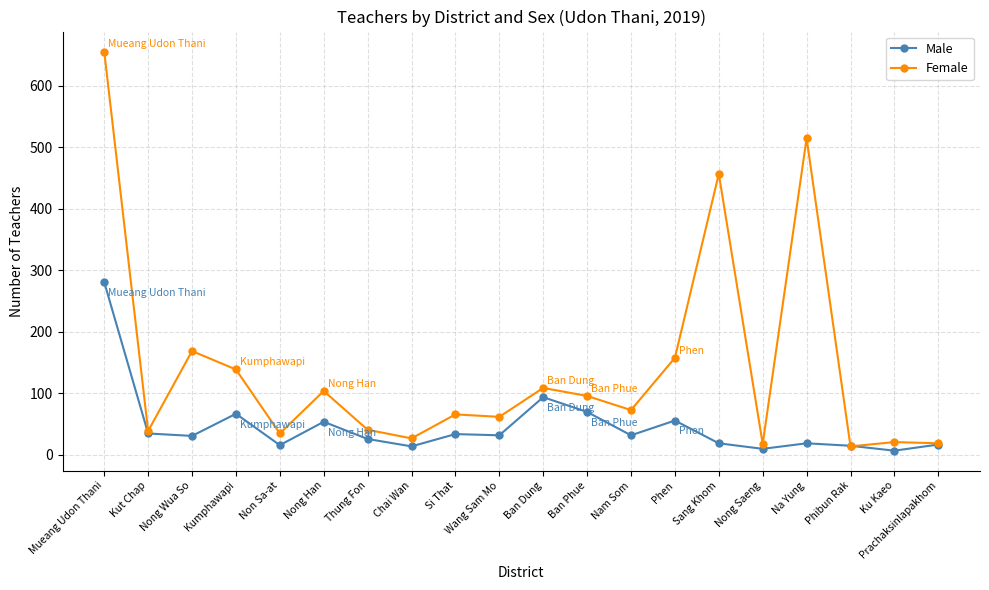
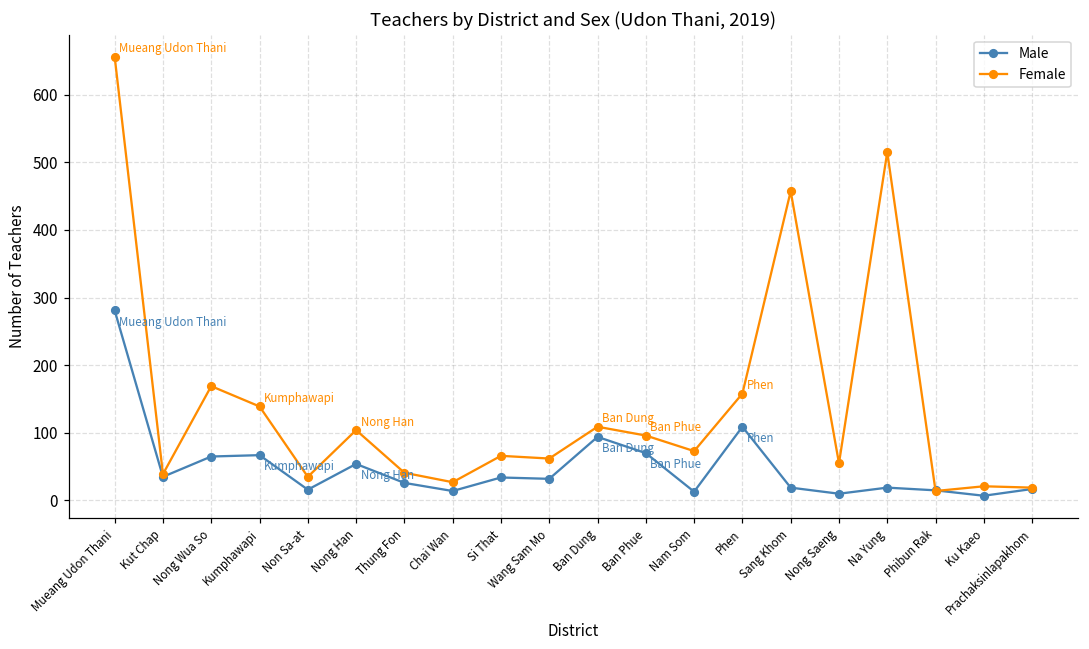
  {
    "Male": {
      "Mueang Udon Thani": 280,
-     "Nong Wua So": 30,
+     "Nong Wua So": 70,
      "Kumphawapi": 70,
      "Non Sa-at": 20,
      "Nong Han": 50,
      "Thung Fon": 30,
      "Chai Wan": 10,
      "Si That": 30,
      "Wang Sam Mo": 30,
      "Ban Dung": 90,
      "Ban Phue": 70,
-     "Nam Som": 30,
-     "Phen": 60,
+     "Nam Som": 10,
+     "Phen": 110,
      "Sang Khom": 20,
      "Nong Saeng": 10,
      "Na Yung": 20,
      "Ku Kaeo": 10
    },
    "Female": {
      "Mueang Udon Thani": 660,
      "Nong Wua So": 170,
      "Kumphawapi": 140,
      "Non Sa-at": 40,
      "Nong Han": 100,
      "Thung Fon": 40,
      "Chai Wan": 30,
      "Si That": 70,
      "Wang Sam Mo": 60,
      "Ban Dung": 110,
      "Ban Phue": 100,
      "Nam Som": 70,
      "Phen": 160,
      "Sang Khom": 460,
-     "Nong Saeng": 20,
+     "Nong Saeng": 60,
      "Na Yung": 520,
      "Ku Kaeo": 20
    }
  }
